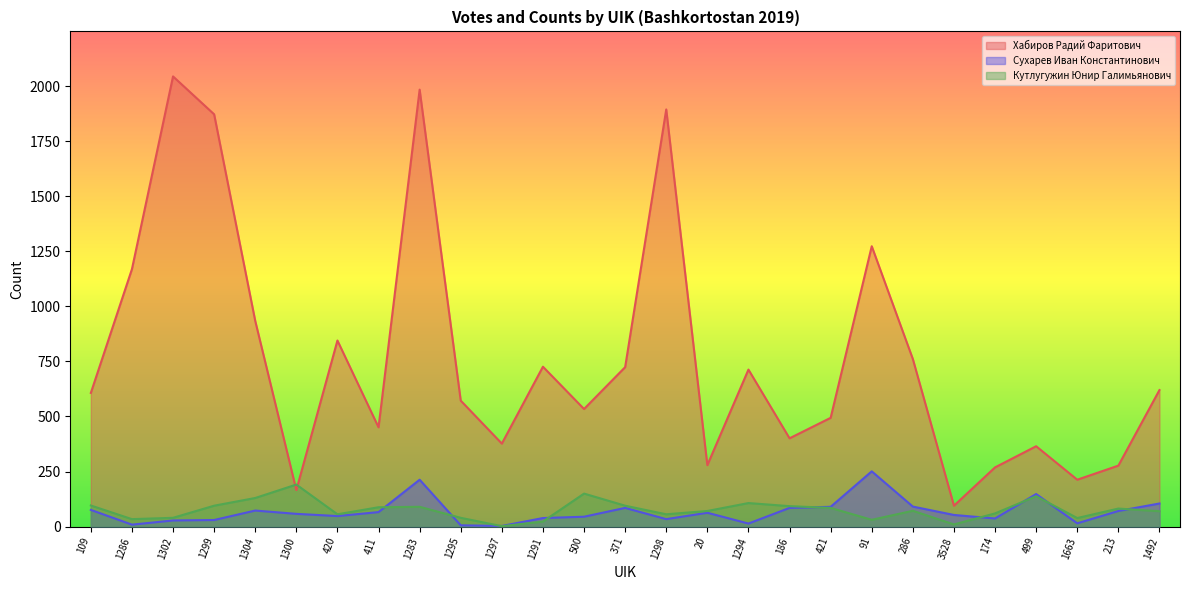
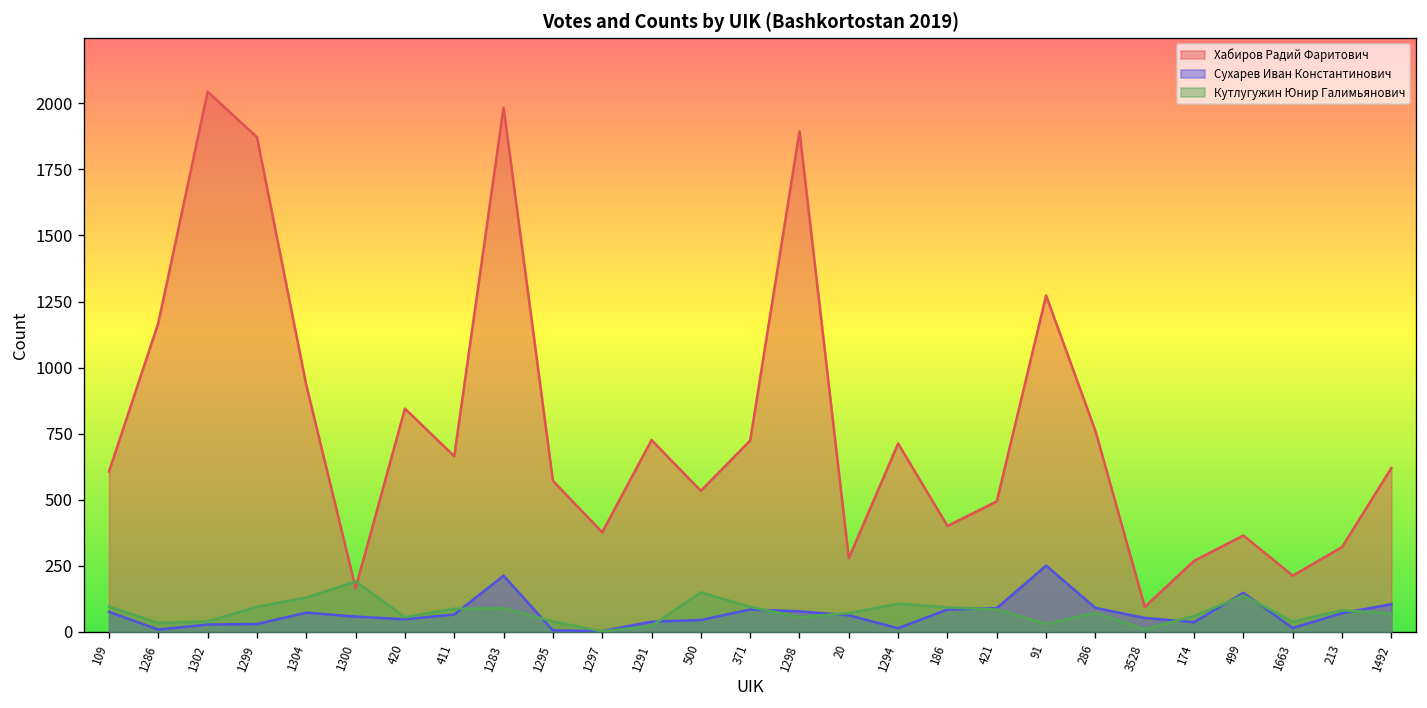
  {
    "Хабиров Радий Фаритович": {
      "109": 610,
      "1286": 1170,
      "1302": 2040,
      "1299": 1870,
      "1304": 930,
      "1300": 170,
      "420": 850,
-     "411": 450,
+     "411": 670,
      "1283": 1980,
      "1295": 570,
      "1297": 380,
      "1291": 730,
      "500": 530,
      "371": 720,
      "1298": 1890,
      "20": 280,
      "1294": 710,
      "186": 400,
      "421": 490,
      "91": 1270,
      "286": 760,
      "3528": 100,
      "174": 270,
      "499": 370,
      "1663": 210,
-     "213": 280,
+     "213": 320,
      "1492": 620
    },
    "Сухарев Иван Константинович": {
      "109": 80,
      "1286": 10,
      "1302": 30,
      "1299": 30,
      "1304": 70,
      "1300": 60,
      "411": 70,
      "1283": 210,
      "1295": 10,
      "1291": 40,
      "500": 50,
-     "1298": 30,
+     "1298": 80,
      "1294": 10,
      "91": 250,
      "286": 90,
      "3528": 50,
      "174": 40,
      "1663": 20,
      "1492": 110
    },
    "Кутлугужин Юнир Галимьянович": {
      "109": 100,
      "1286": 30,
      "1302": 40,
      "1299": 100,
      "1304": 130,
      "1300": 190,
      "411": 90,
      "1283": 90,
      "1295": 40,
      "1291": 20,
      "500": 150,
      "1298": 60,
      "1294": 110,
      "91": 30,
      "286": 70,
      "3528": 10,
      "174": 60,
      "1663": 40,
      "1492": 70
    }
  }
